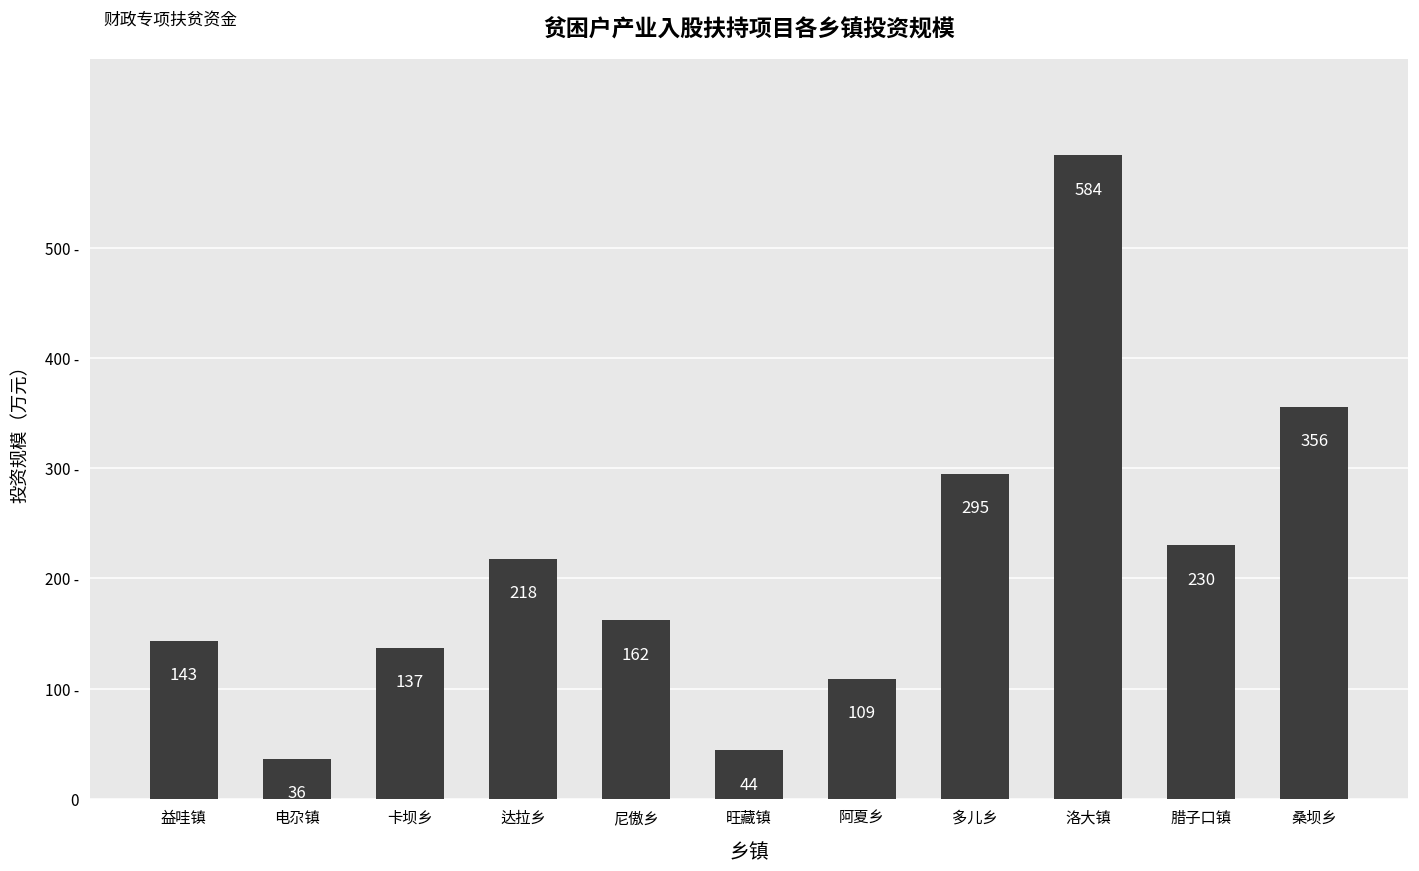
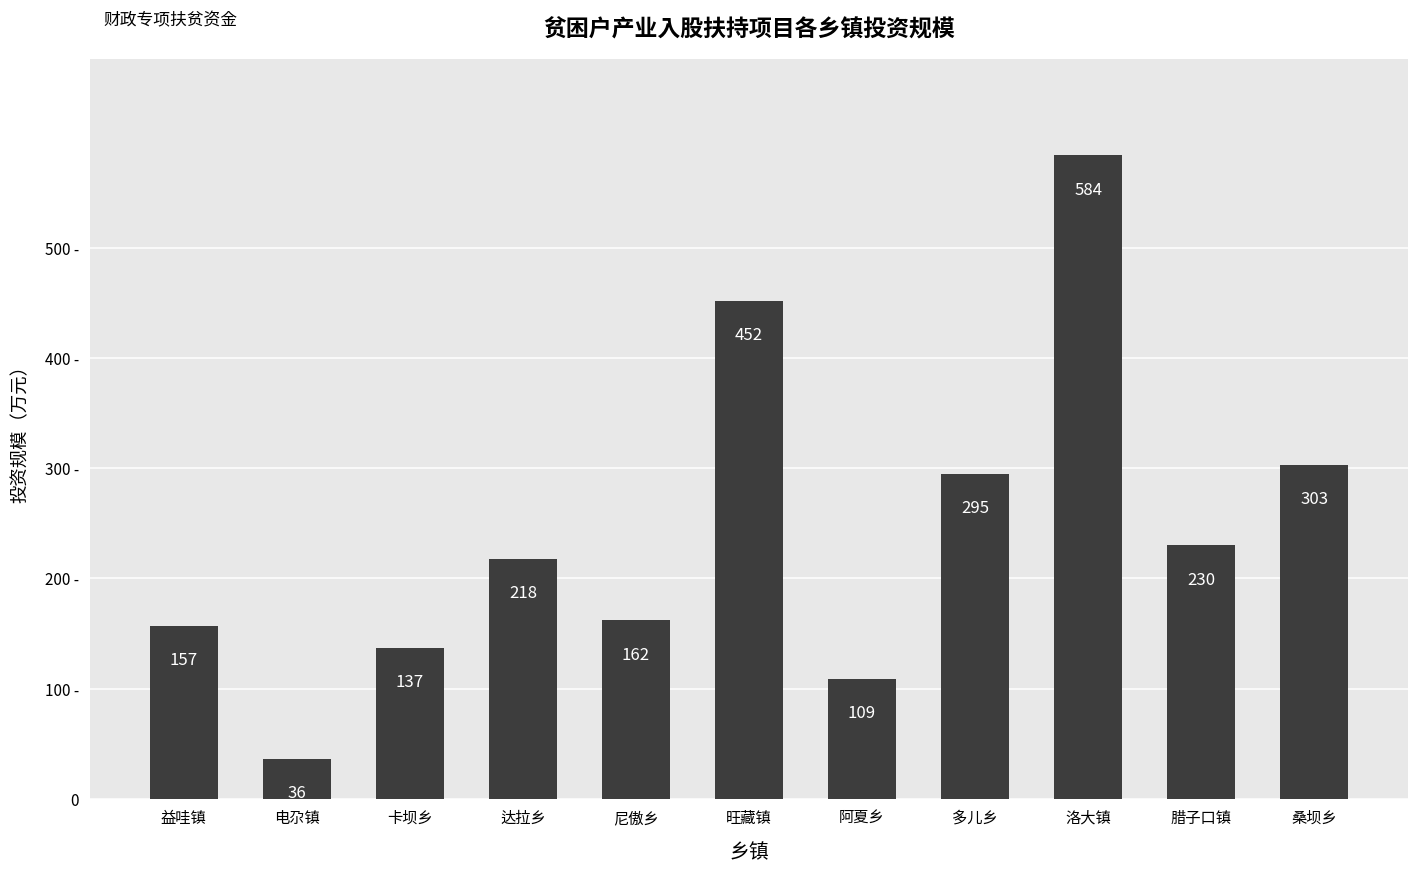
  {
-   "益哇镇": 143,
+   "益哇镇": 157,
    "电尕镇": 36,
    "卡坝乡": 137,
    "达拉乡": 218,
    "尼傲乡": 162,
-   "旺藏镇": 44,
+   "旺藏镇": 452,
    "阿夏乡": 109,
    "多儿乡": 295,
    "洛大镇": 584,
    "腊子口镇": 230,
-   "桑坝乡": 356
+   "桑坝乡": 303
  }
